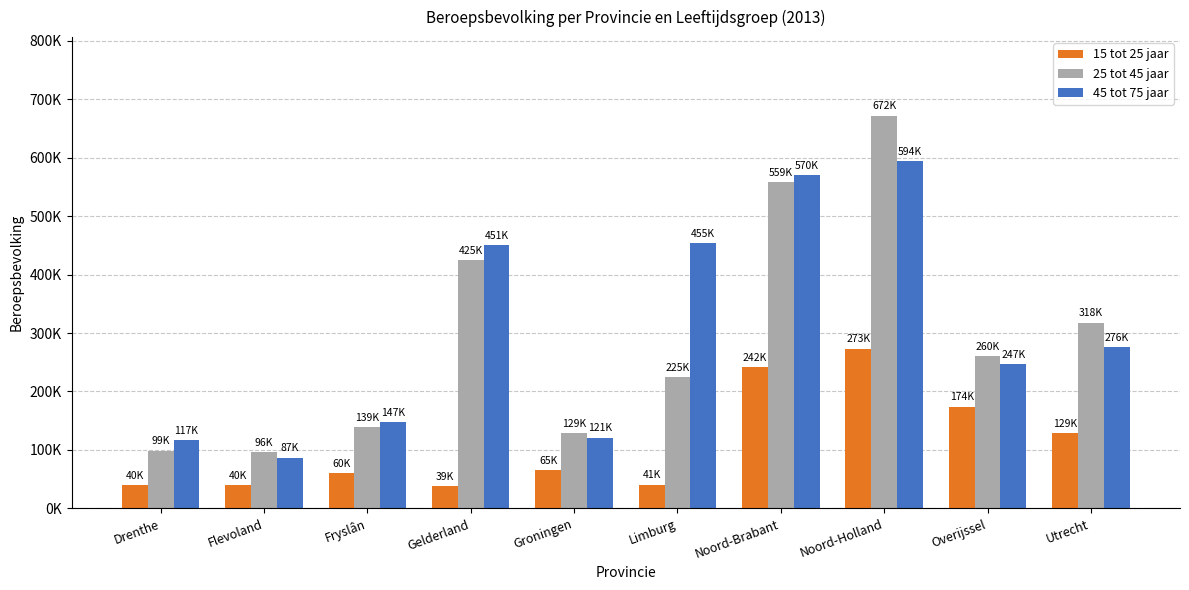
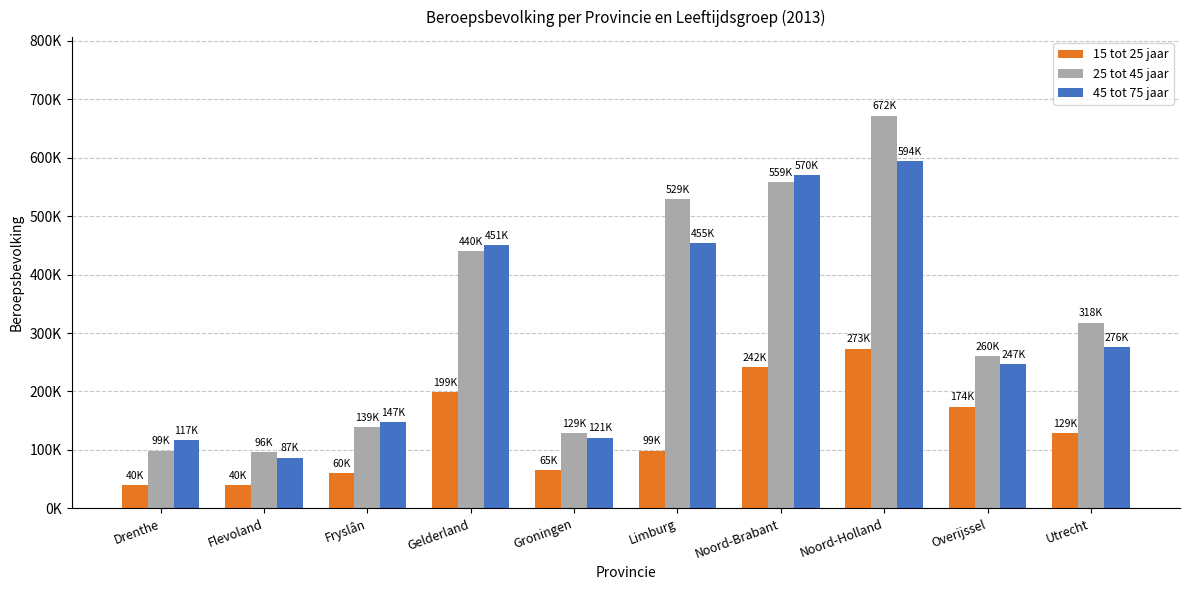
  {
    "15 tot 25 jaar": {
      "Drenthe": "40K",
      "Flevoland": "40K",
      "Fryslân": "60K",
-     "Gelderland": "39K",
+     "Gelderland": "199K",
      "Groningen": "65K",
-     "Limburg": "41K",
+     "Limburg": "99K",
      "Noord-Brabant": "242K",
      "Noord-Holland": "273K",
      "Overijssel": "174K",
      "Utrecht": "129K"
    },
    "25 tot 45 jaar": {
      "Drenthe": "99K",
      "Flevoland": "96K",
      "Fryslân": "139K",
-     "Gelderland": "425K",
+     "Gelderland": "440K",
      "Groningen": "129K",
-     "Limburg": "225K",
+     "Limburg": "529K",
      "Noord-Brabant": "559K",
      "Noord-Holland": "672K",
      "Overijssel": "260K",
      "Utrecht": "318K"
    },
    "45 tot 75 jaar": {
      "Drenthe": "117K",
      "Flevoland": "87K",
      "Fryslân": "147K",
      "Gelderland": "451K",
      "Groningen": "121K",
      "Limburg": "455K",
      "Noord-Brabant": "570K",
      "Noord-Holland": "594K",
      "Overijssel": "247K",
      "Utrecht": "276K"
    }
  }
